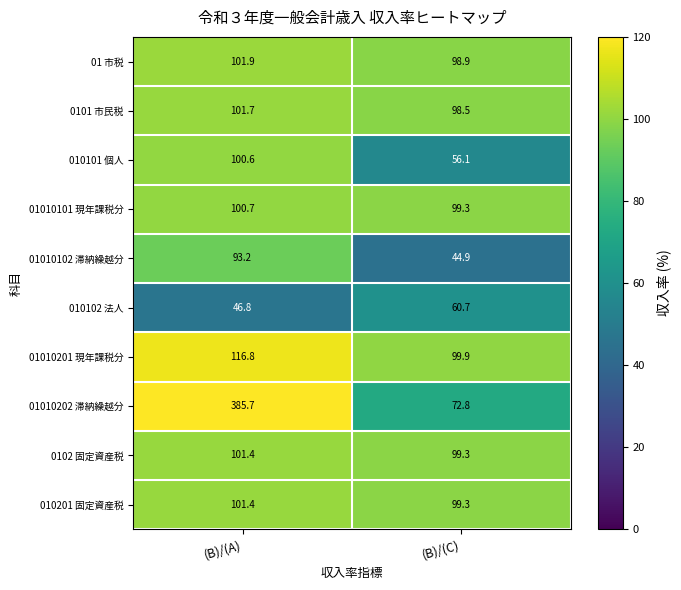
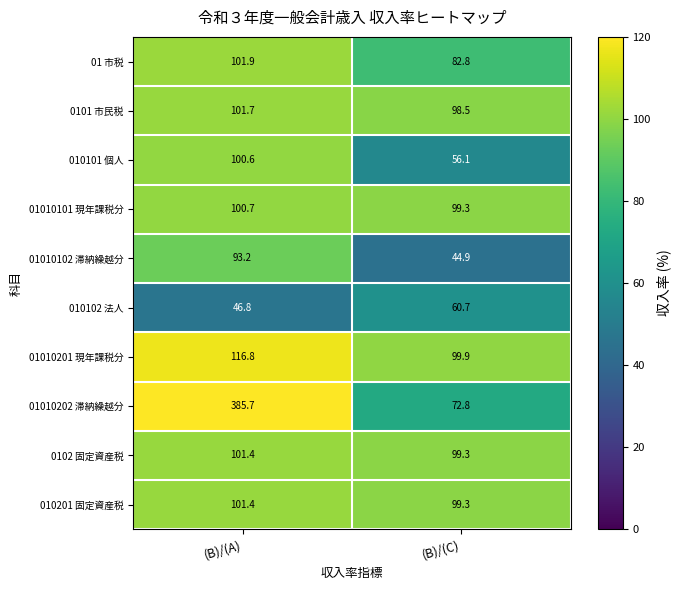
  {
    "01 市税": {
      "(B)/(A)": 101.9,
-     "(B)/(C)": 98.9
+     "(B)/(C)": 82.8
    },
    "0101 市民税": {
      "(B)/(A)": 101.7,
      "(B)/(C)": 98.5
    },
    "010101 個人": {
      "(B)/(A)": 100.6,
      "(B)/(C)": 56.1
    },
    "01010101 現年課税分": {
      "(B)/(A)": 100.7,
      "(B)/(C)": 99.3
    },
    "01010102 滞納繰越分": {
      "(B)/(A)": 93.2,
      "(B)/(C)": 44.9
    },
    "010102 法人": {
      "(B)/(A)": 46.8,
      "(B)/(C)": 60.7
    },
    "01010201 現年課税分": {
      "(B)/(A)": 116.8,
      "(B)/(C)": 99.9
    },
    "01010202 滞納繰越分": {
      "(B)/(A)": 385.7,
      "(B)/(C)": 72.8
    },
    "0102 固定資産税": {
      "(B)/(A)": 101.4,
      "(B)/(C)": 99.3
    },
    "010201 固定資産税": {
      "(B)/(A)": 101.4,
      "(B)/(C)": 99.3
    }
  }
